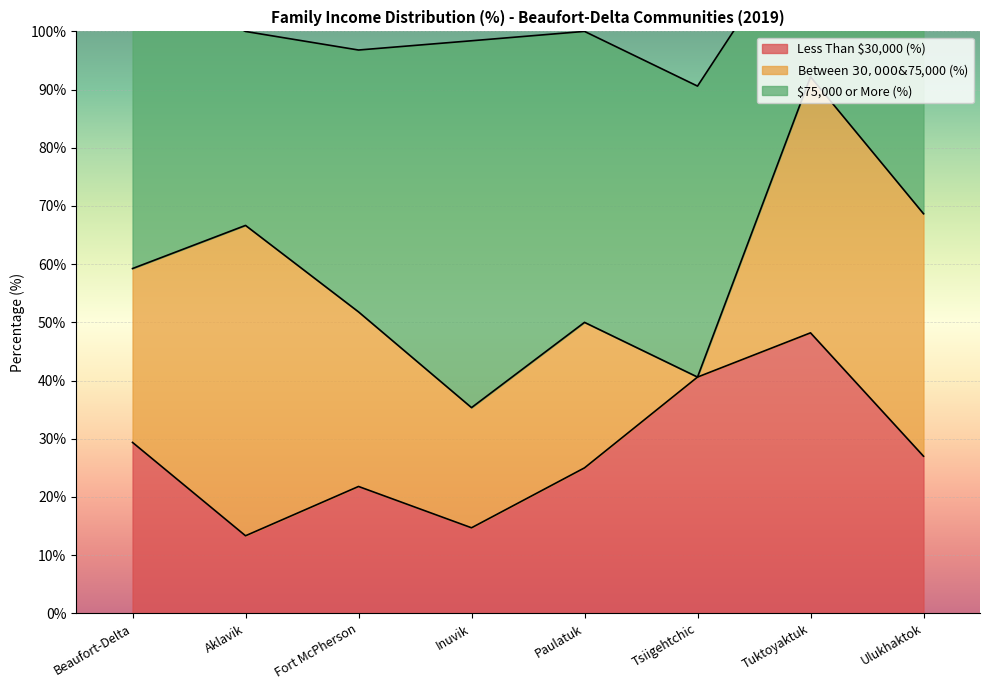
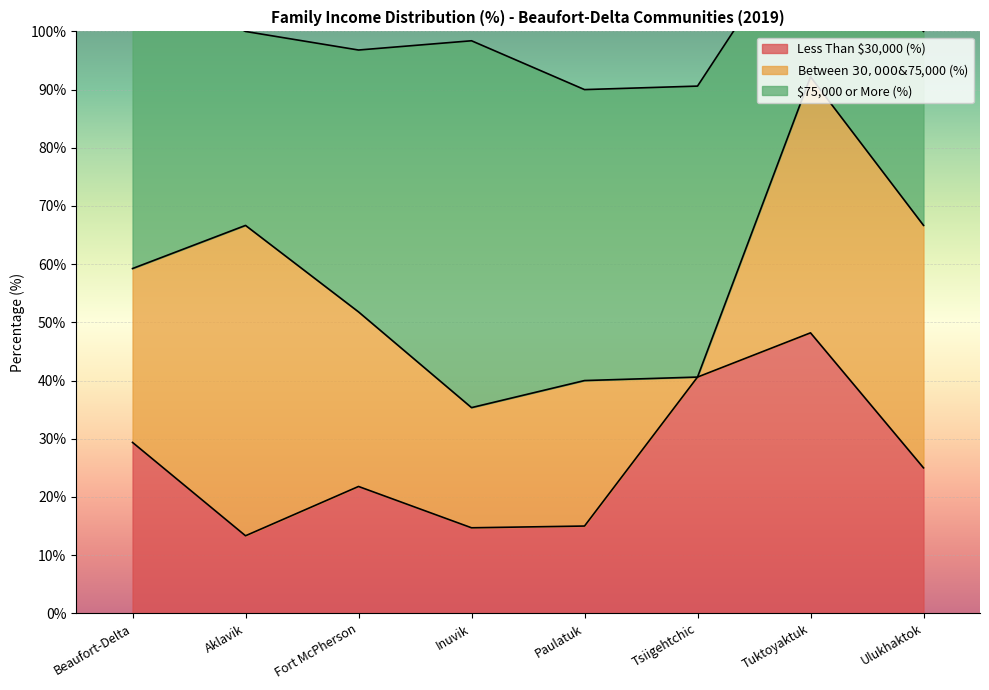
  {
    "Less Than $30,000 (%)": {
      "Beaufort-Delta": "29%",
      "Aklavik": "13%",
      "Fort McPherson": "22%",
      "Inuvik": "15%",
-     "Paulatuk": "25%",
+     "Paulatuk": "15%",
      "Tuktoyaktuk": "48%",
-     "Ulukhaktok": "27%"
+     "Ulukhaktok": "25%"
    },
    "$75,000 or More (%)": {
      "Aklavik": "33%",
      "Fort McPherson": "45%",
      "Inuvik": "63%",
      "Paulatuk": "50%",
      "Tsiigehtchic": "50%"
    }
  }
